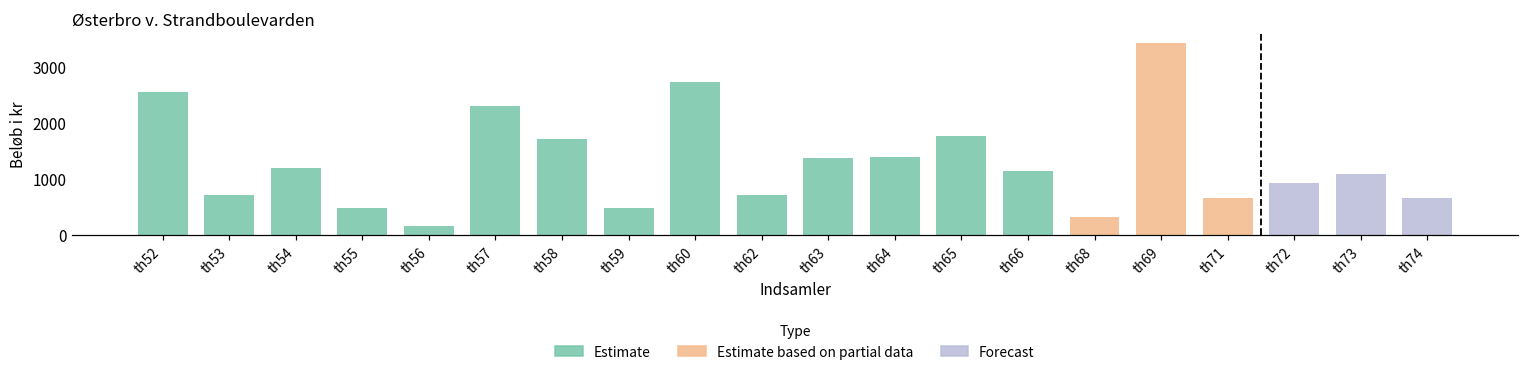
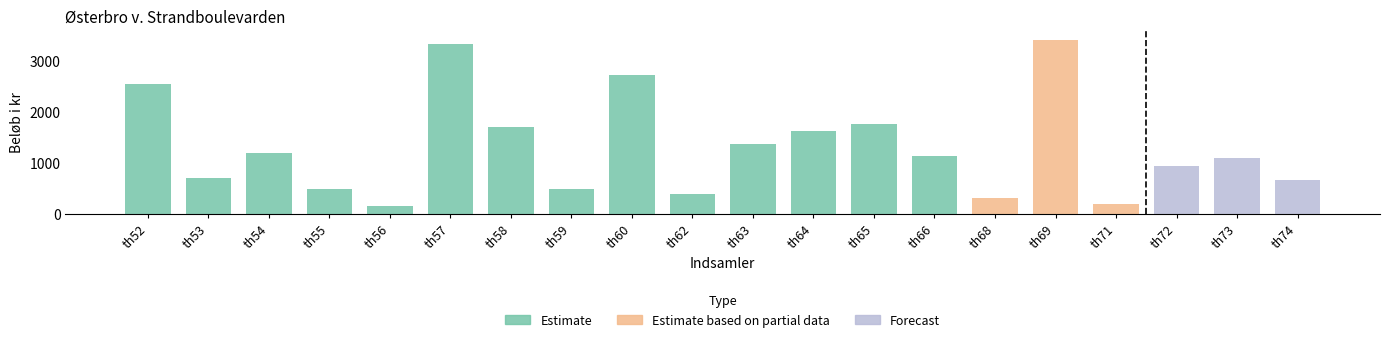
  {
    "th52": 2600,
    "th53": 700,
    "th54": 1200,
    "th55": 500,
    "th56": 200,
-   "th57": 2300,
+   "th57": 3300,
    "th58": 1700,
    "th59": 500,
    "th60": 2700,
-   "th62": 700,
+   "th62": 400,
    "th63": 1400,
-   "th64": 1400,
+   "th64": 1600,
    "th65": 1800,
    "th66": 1100,
    "th68": 300,
    "th69": 3400,
-   "th71": 700,
+   "th71": 200,
    "th72": 900,
    "th73": 1100,
    "th74": 700
  }
